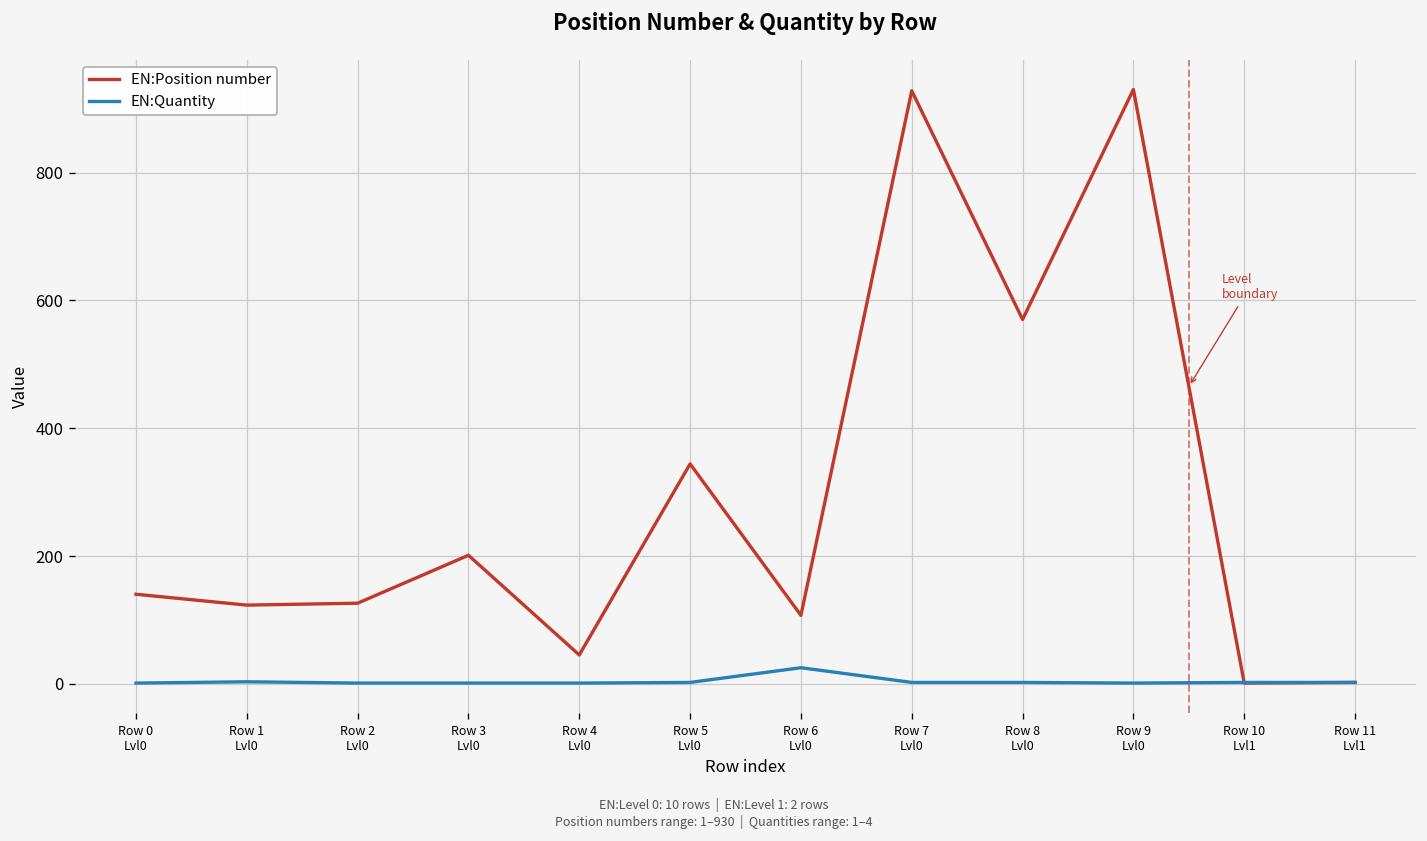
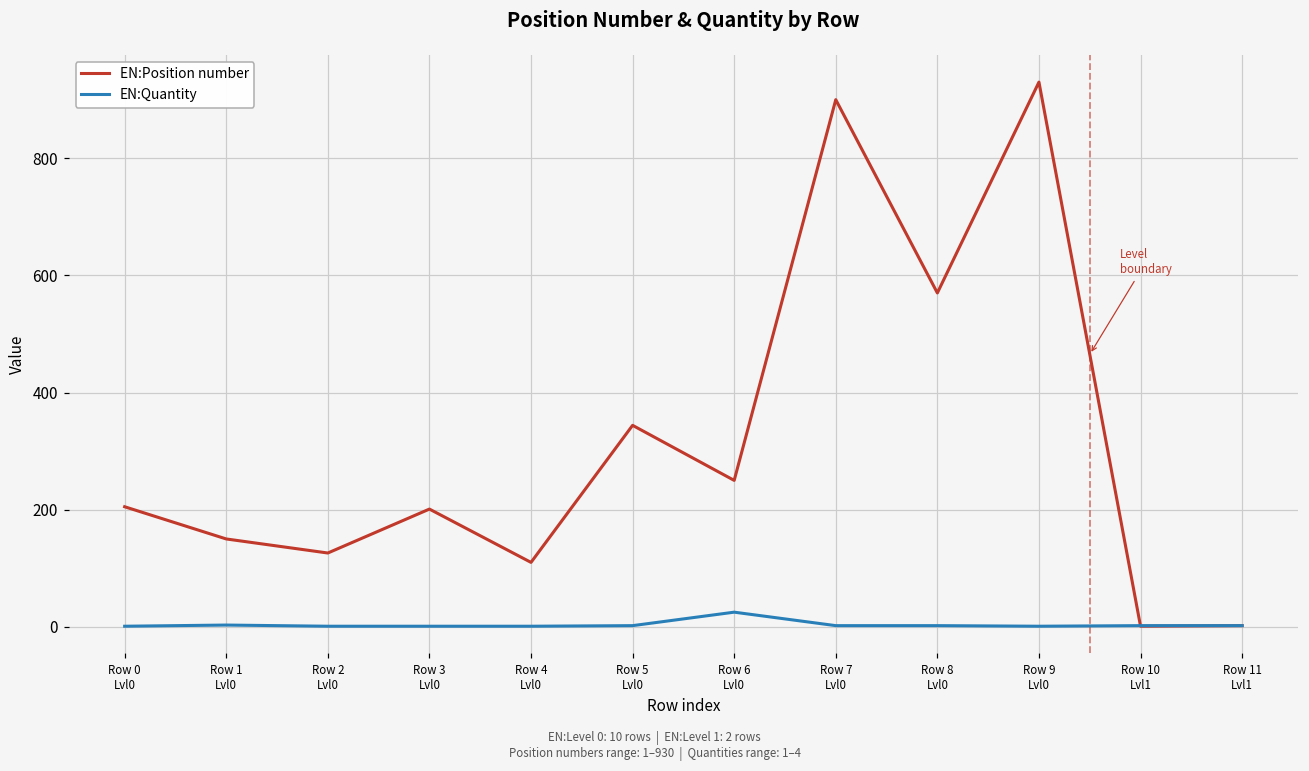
  {
    "EN:Position number": {
-     "Row 0 Lvl0": 140,
-     "Row 1 Lvl0": 120,
+     "Row 0 Lvl0": 210,
+     "Row 1 Lvl0": 150,
      "Row 2 Lvl0": 130,
      "Row 3 Lvl0": 200,
-     "Row 4 Lvl0": 50,
+     "Row 4 Lvl0": 110,
      "Row 5 Lvl0": 340,
-     "Row 6 Lvl0": 110,
-     "Row 7 Lvl0": 930,
+     "Row 6 Lvl0": 250,
+     "Row 7 Lvl0": 900,
      "Row 8 Lvl0": 570,
      "Row 9 Lvl0": 930
    },
    "EN:Quantity": {
      "Row 0 Lvl0": 0,
      "Row 1 Lvl0": 0,
      "Row 2 Lvl0": 0,
      "Row 3 Lvl0": 0,
      "Row 4 Lvl0": 0,
      "Row 5 Lvl0": 0,
      "Row 6 Lvl0": 30,
      "Row 7 Lvl0": 0,
      "Row 8 Lvl0": 0,
      "Row 9 Lvl0": 0
    }
  }
